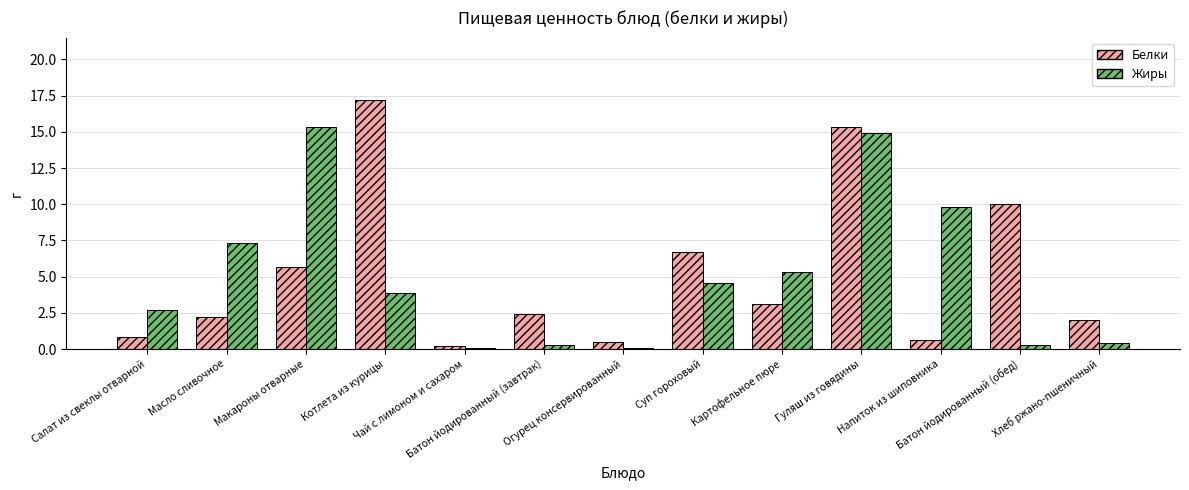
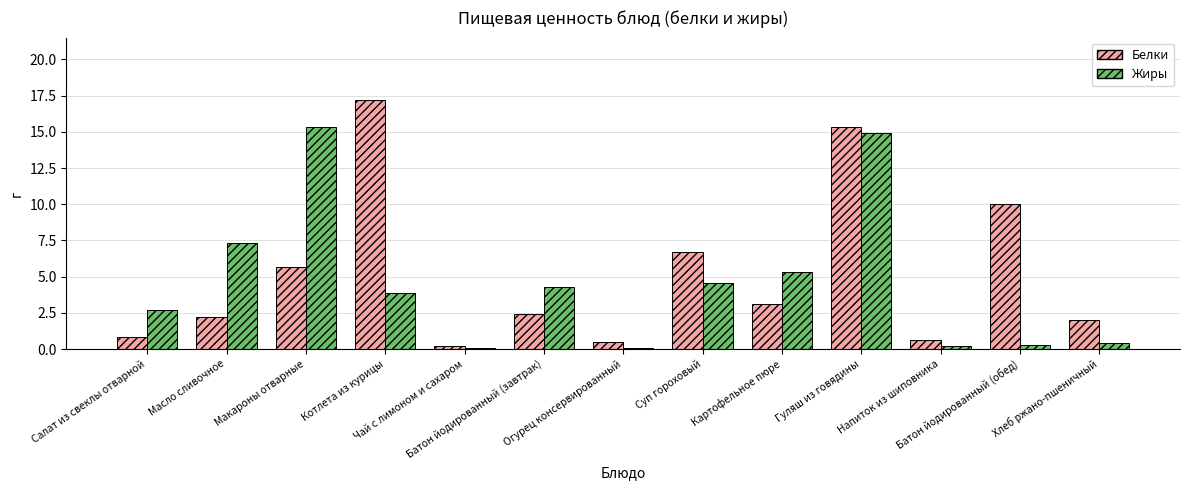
  {
    "Белки": {
      "Салат из свеклы отварной": 0.8,
      "Масло сливочное": 2.2,
      "Макароны отварные": 5.7,
      "Котлета из курицы": 17.2,
      "Чай с лимоном и сахаром": 0.2,
      "Батон йодированный (завтрак)": 2.4,
      "Огурец консервированный": 0.5,
      "Суп гороховый": 6.7,
      "Картофельное пюре": 3.1,
      "Гуляш из говядины": 15.3,
      "Напиток из шиповника": 0.6,
      "Батон йодированный (обед)": 10.0,
      "Хлеб ржано-пшеничный": 2.0
    },
    "Жиры": {
      "Салат из свеклы отварной": 2.7,
      "Масло сливочное": 7.3,
      "Макароны отварные": 15.3,
      "Котлета из курицы": 3.9,
-     "Батон йодированный (завтрак)": 0.3,
+     "Батон йодированный (завтрак)": 4.3,
      "Суп гороховый": 4.6,
      "Картофельное пюре": 5.3,
      "Гуляш из говядины": 14.9,
-     "Напиток из шиповника": 9.8,
+     "Напиток из шиповника": 0.2,
      "Батон йодированный (обед)": 0.3,
      "Хлеб ржано-пшеничный": 0.4
    }
  }
